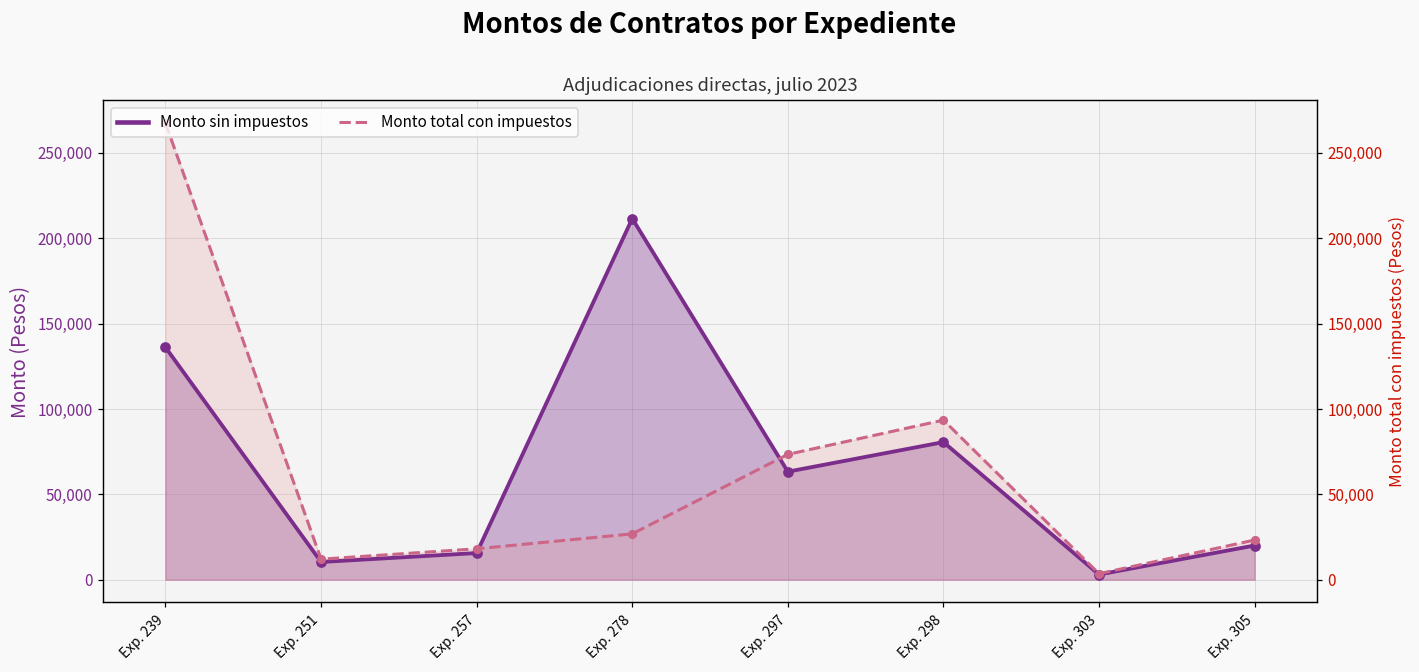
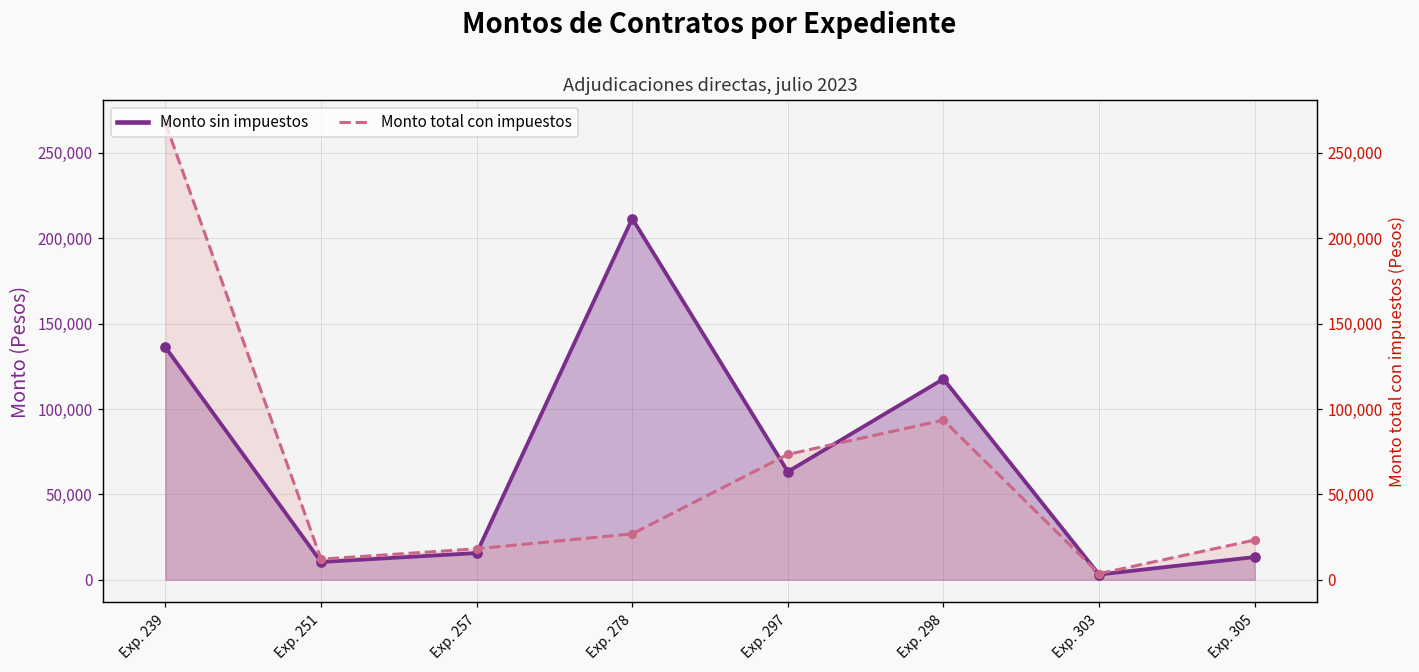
  {
    "Monto sin impuestos": {
      "Exp. 239": "136,000",
      "Exp. 251": "10,000",
      "Exp. 257": "16,000",
      "Exp. 278": "211,000",
      "Exp. 297": "63,000",
-     "Exp. 298": "81,000",
-     "Exp. 305": "20,000"
+     "Exp. 298": "118,000",
+     "Exp. 305": "13,000"
    }
  }
